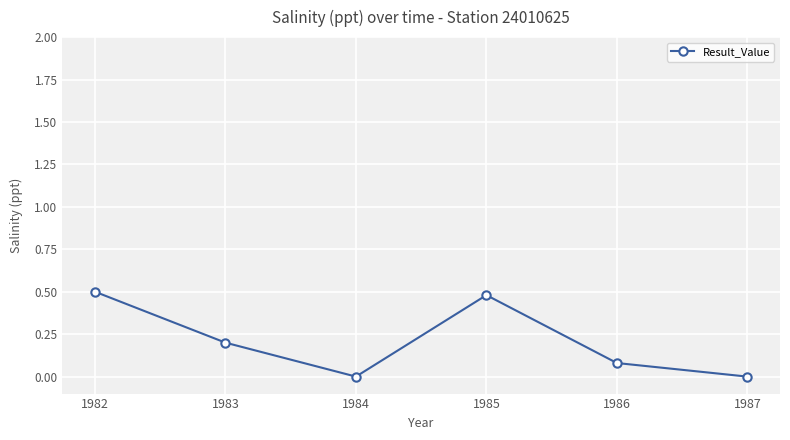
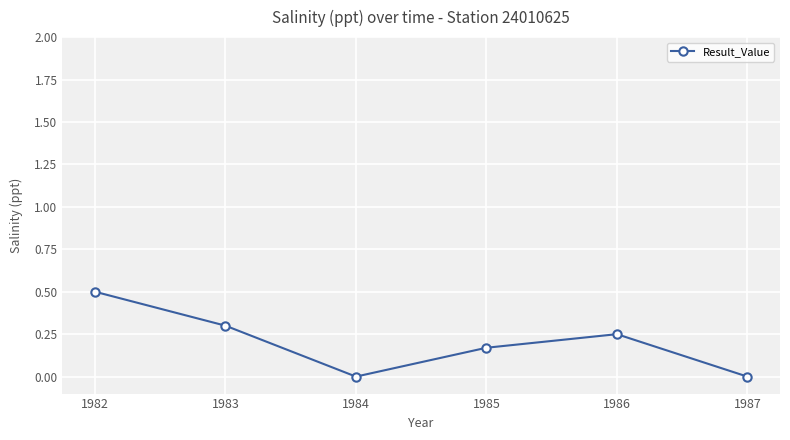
  {
    "1982": 0.50,
-   "1983": 0.2,
+   "1983": 0.3,
    "1984": 0.00,
-   "1985": 0.48,
-   "1986": 0.08,
+   "1985": 0.17,
+   "1986": 0.25,
    "1987": 0.00
  }
